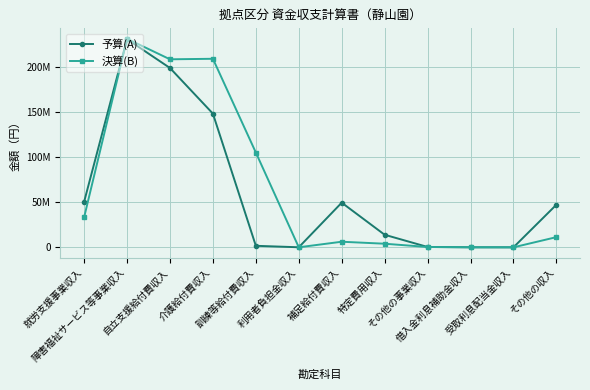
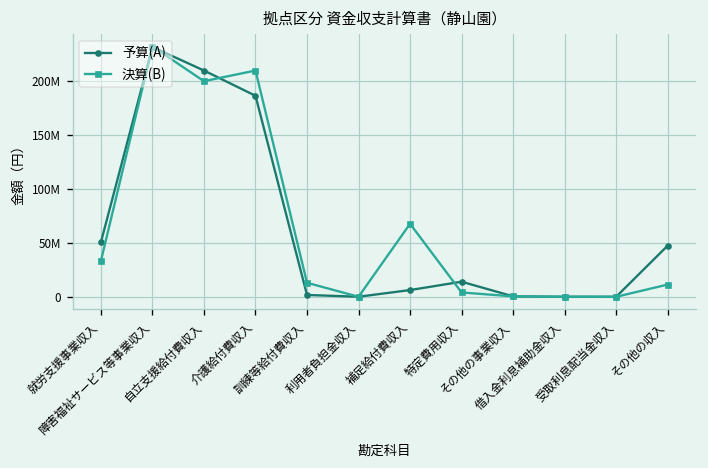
  {
    "予算(A)": {
      "就労支援事業収入": 50000000,
-     "自立支援給付費収入": 200000000,
-     "介護給付費収入": 150000000,
+     "自立支援給付費収入": 210000000,
+     "介護給付費収入": 190000000,
      "訓練等給付費収入": 0,
-     "補足給付費収入": 50000000,
+     "補足給付費収入": 10000000,
      "特定費用収入": 10000000,
      "その他の収入": 50000000
    },
    "決算(B)": {
      "就労支援事業収入": 30000000,
-     "自立支援給付費収入": 210000000,
+     "自立支援給付費収入": 200000000,
      "介護給付費収入": 210000000,
-     "訓練等給付費収入": 110000000,
-     "補足給付費収入": 10000000,
+     "訓練等給付費収入": 10000000,
+     "補足給付費収入": 70000000,
      "特定費用収入": 0,
      "その他の収入": 10000000
    }
  }
